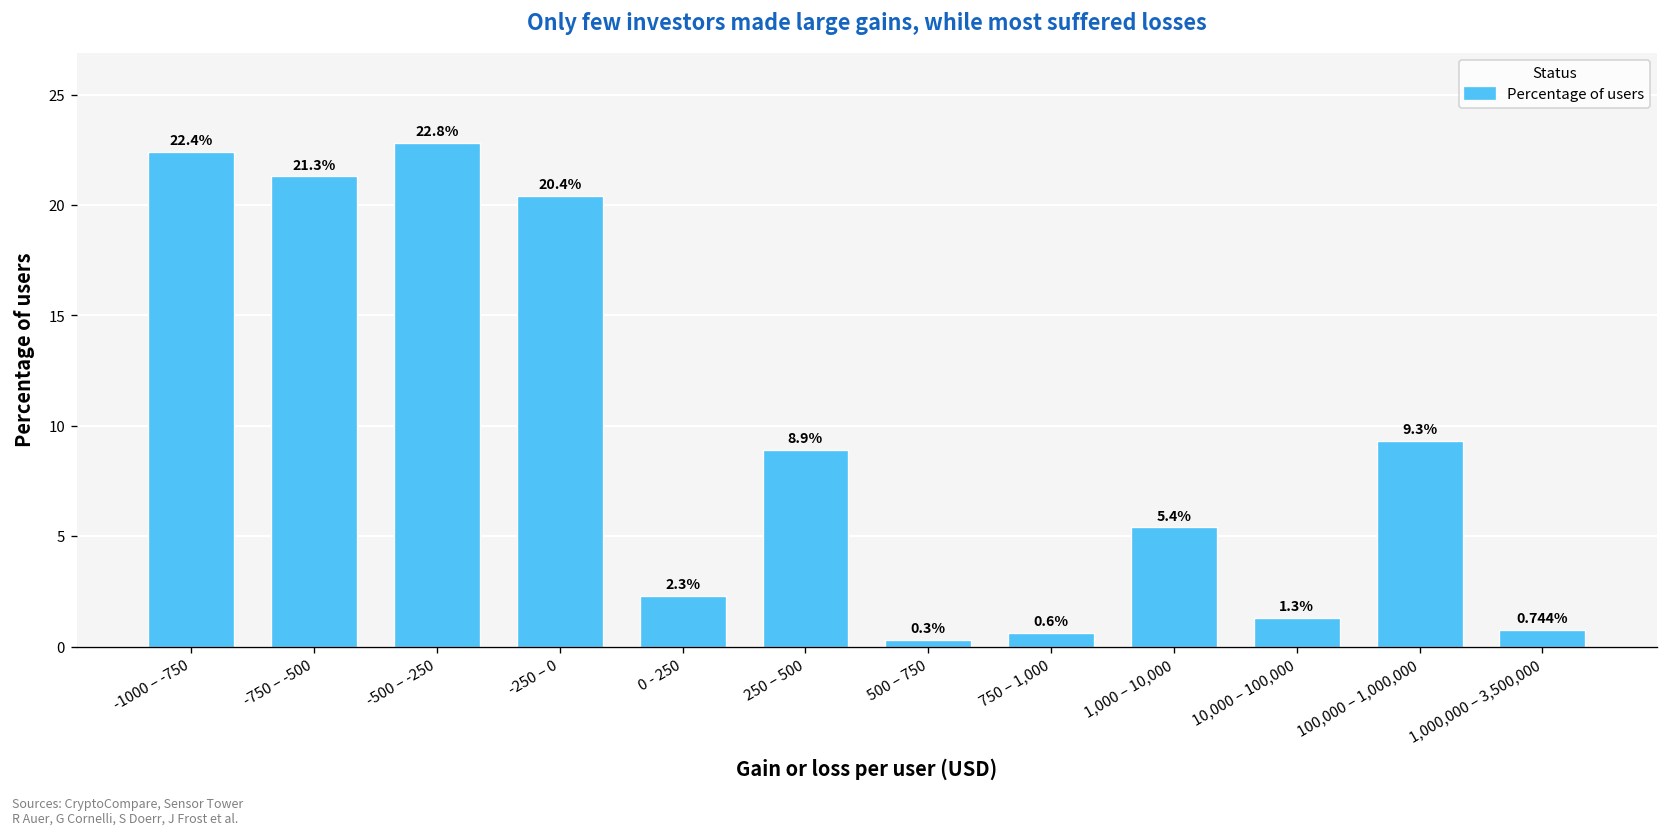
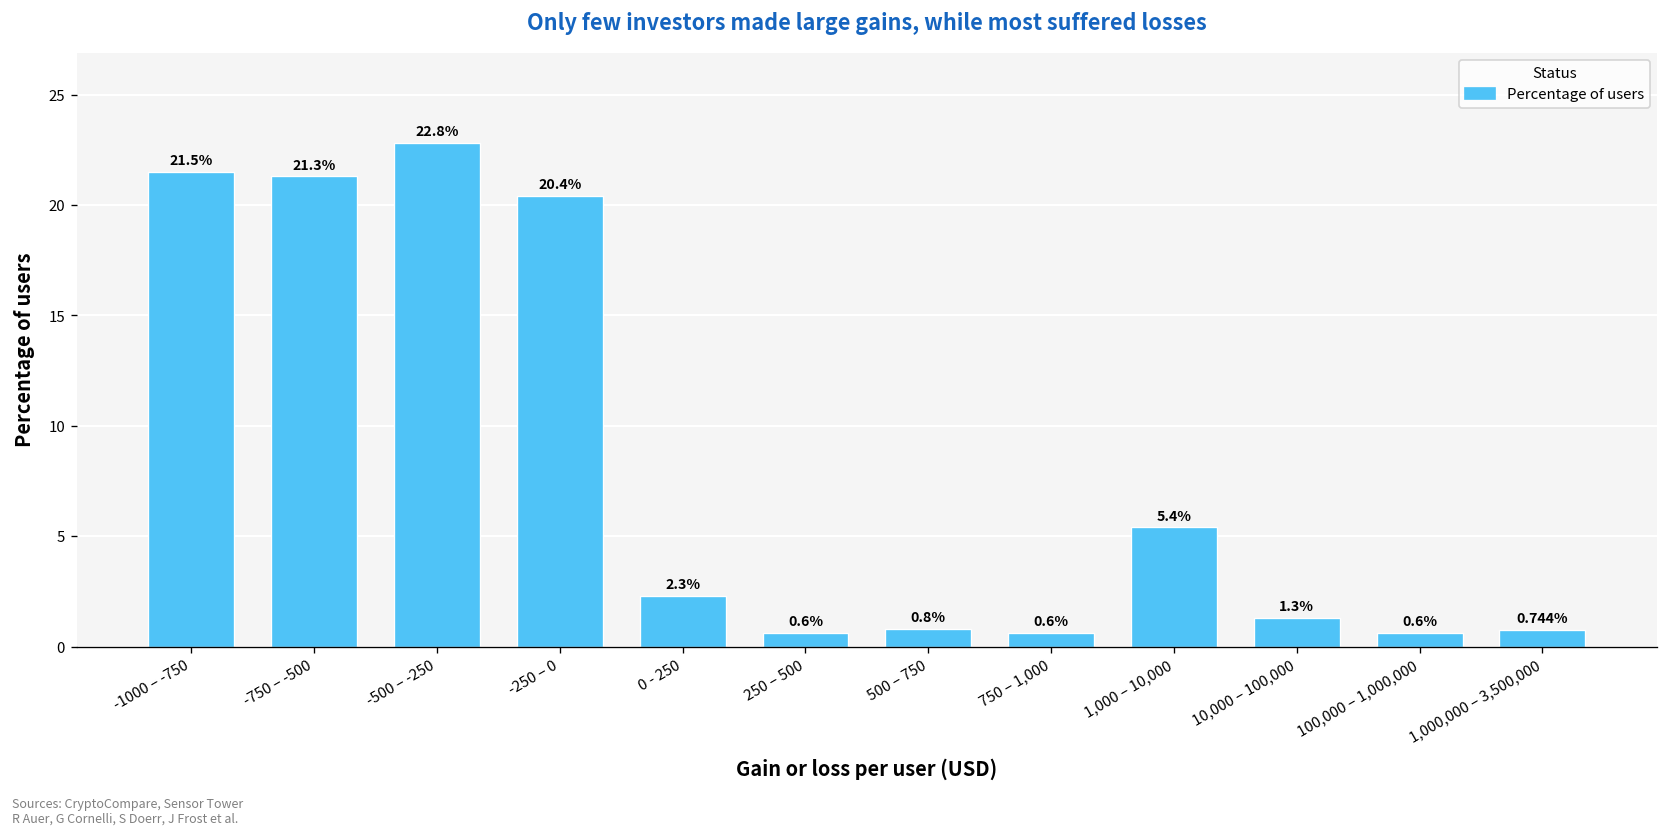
  {
-   "-1000 – -750": "22.4%",
+   "-1000 – -750": "21.5%",
    "-750 – -500": "21.3%",
    "-500 – -250": "22.8%",
    "-250 – 0": "20.4%",
    "0 - 250": "2.3%",
-   "250 – 500": "8.9%",
-   "500 – 750": "0.3%",
+   "250 – 500": "0.6%",
+   "500 – 750": "0.8%",
    "750 – 1,000": "0.6%",
    "1,000 – 10,000": "5.4%",
    "10,000 – 100,000": "1.3%",
-   "100,000 – 1,000,000": "9.3%",
+   "100,000 – 1,000,000": "0.6%",
    "1,000,000 – 3,500,000": "0.744%"
  }
